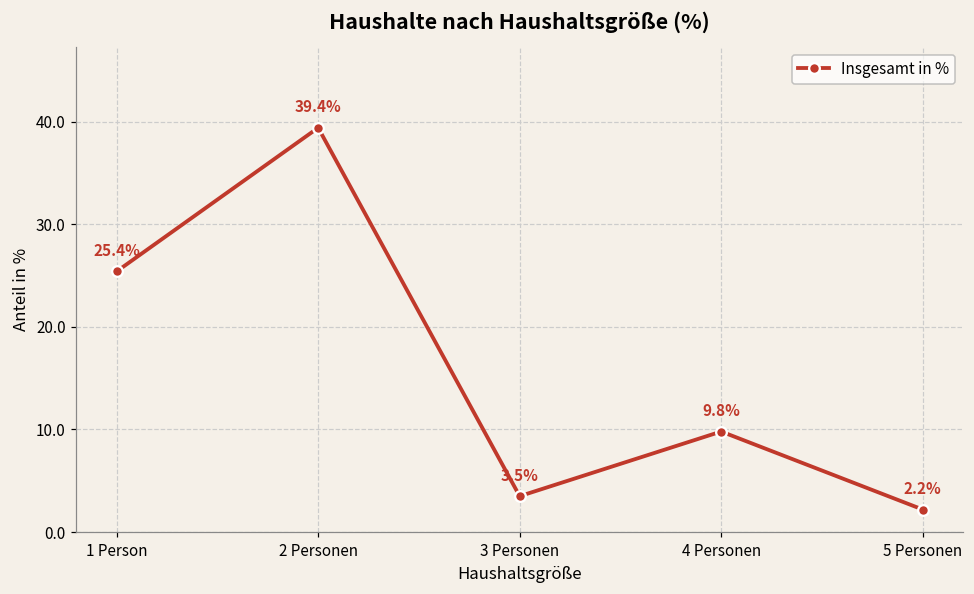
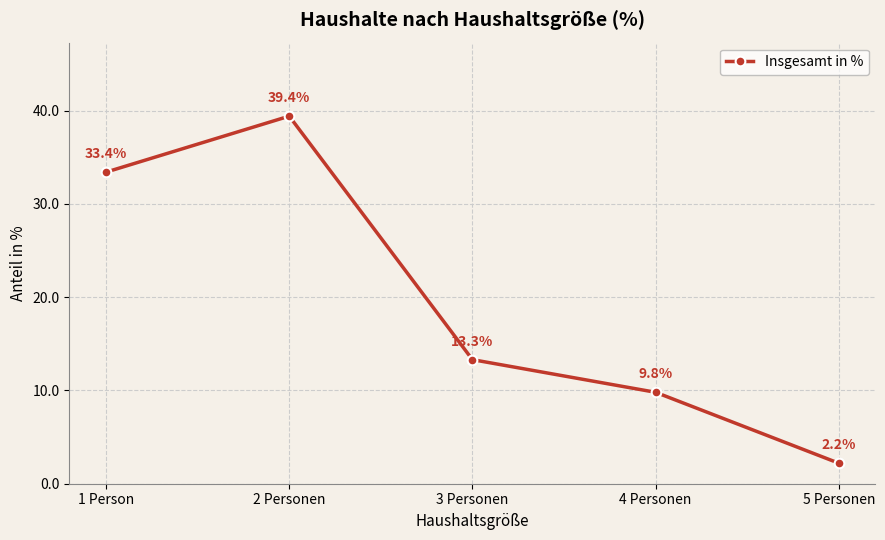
  {
-   "1 Person": "25.4%",
+   "1 Person": "33.4%",
    "2 Personen": "39.4%",
-   "3 Personen": "3.5%",
+   "3 Personen": "13.3%",
    "4 Personen": "9.8%",
    "5 Personen": "2.2%"
  }
